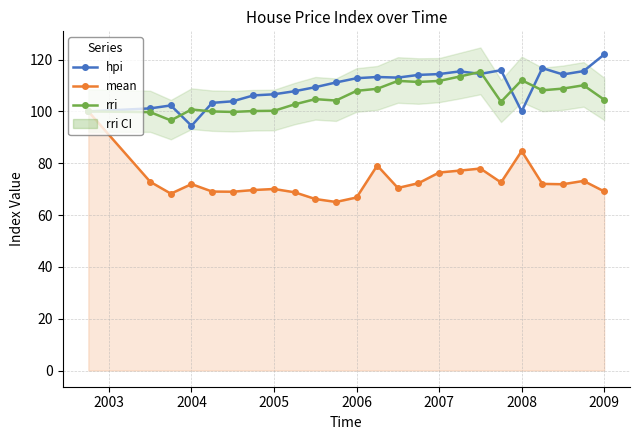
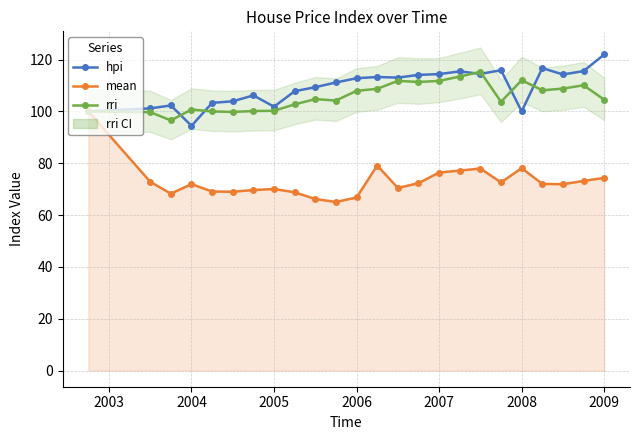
  {
    "hpi": {
      "2004": 94,
-     "2005": 107,
+     "2005": 102,
      "2006": 113,
      "2007": 114,
      "2008": 100,
      "2009": 122
    },
    "mean": {
      "2004": 72,
      "2005": 70,
      "2006": 67,
      "2007": 76,
-     "2008": 85,
-     "2009": 69
+     "2008": 78,
+     "2009": 74
    }
  }
